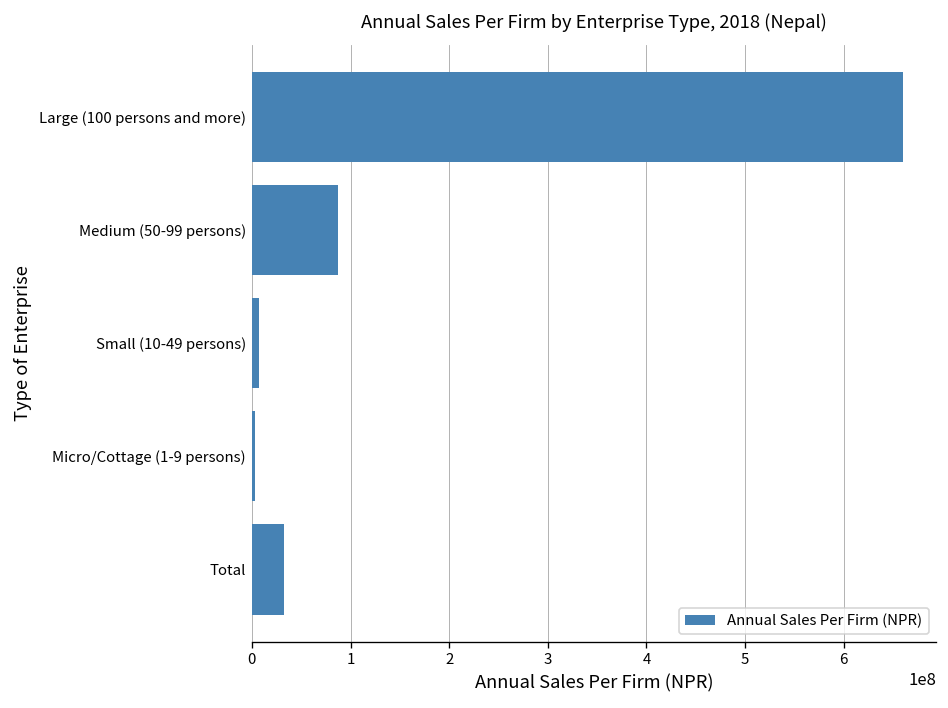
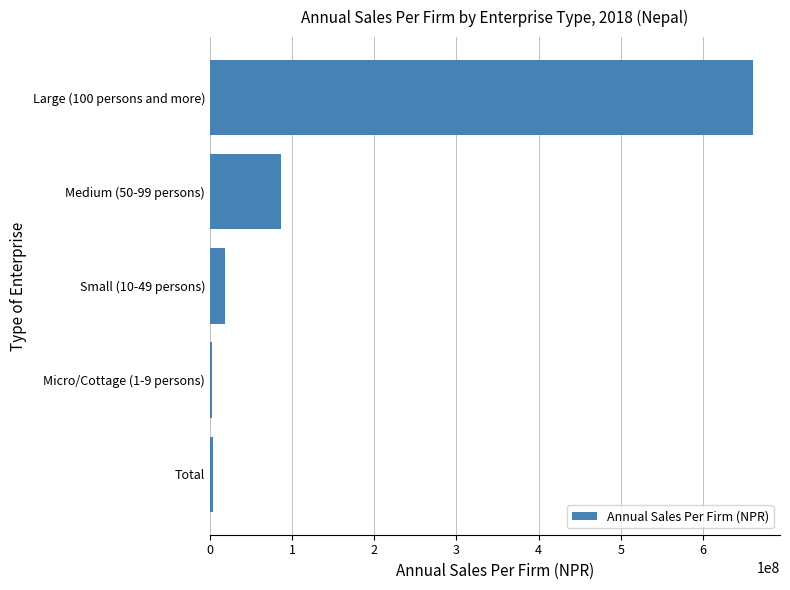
  {
    "Large (100 persons and more)": 660000000,
    "Medium (50-99 persons)": 90000000,
-   "Small (10-49 persons)": 10000000,
-   "Total": 30000000
+   "Small (10-49 persons)": 20000000,
+   "Total": 0
  }
